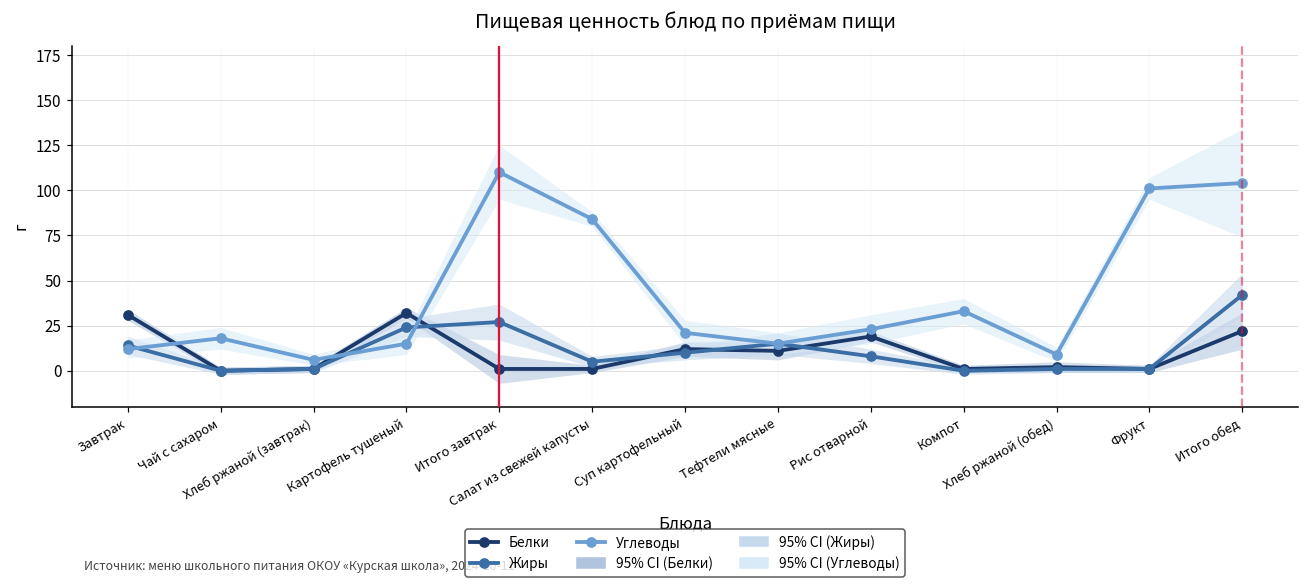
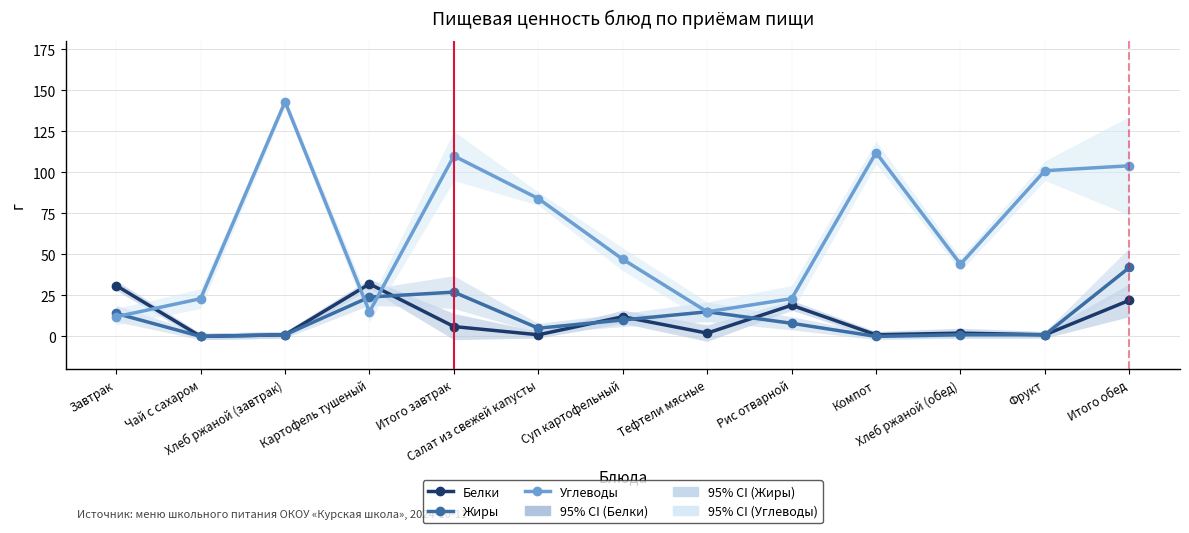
  {
    "Белки": {
      "Завтрак": 31,
      "Картофель тушеный": 32,
-     "Итого завтрак": 1,
+     "Итого завтрак": 6,
      "Салат из свежей капусты": 1,
      "Суп картофельный": 12,
-     "Тефтели мясные": 11,
+     "Тефтели мясные": 2,
      "Рис отварной": 19,
      "Итого обед": 22
    },
    "Жиры": {
      "Завтрак": 14,
      "Картофель тушеный": 24,
      "Итого завтрак": 27,
      "Салат из свежей капусты": 5,
      "Суп картофельный": 10,
      "Рис отварной": 8,
      "Итого обед": 42
    },
    "Углеводы": {
      "Завтрак": 12,
-     "Чай с сахаром": 18,
-     "Хлеб ржаной (завтрак)": 6,
+     "Чай с сахаром": 23,
+     "Хлеб ржаной (завтрак)": 143,
      "Картофель тушеный": 15,
      "Итого завтрак": 110,
      "Салат из свежей капусты": 84,
-     "Суп картофельный": 21,
-     "Компот": 33,
-     "Хлеб ржаной (обед)": 9,
+     "Суп картофельный": 47,
+     "Компот": 112,
+     "Хлеб ржаной (обед)": 44,
      "Фрукт": 101,
      "Итого обед": 104
    }
  }
